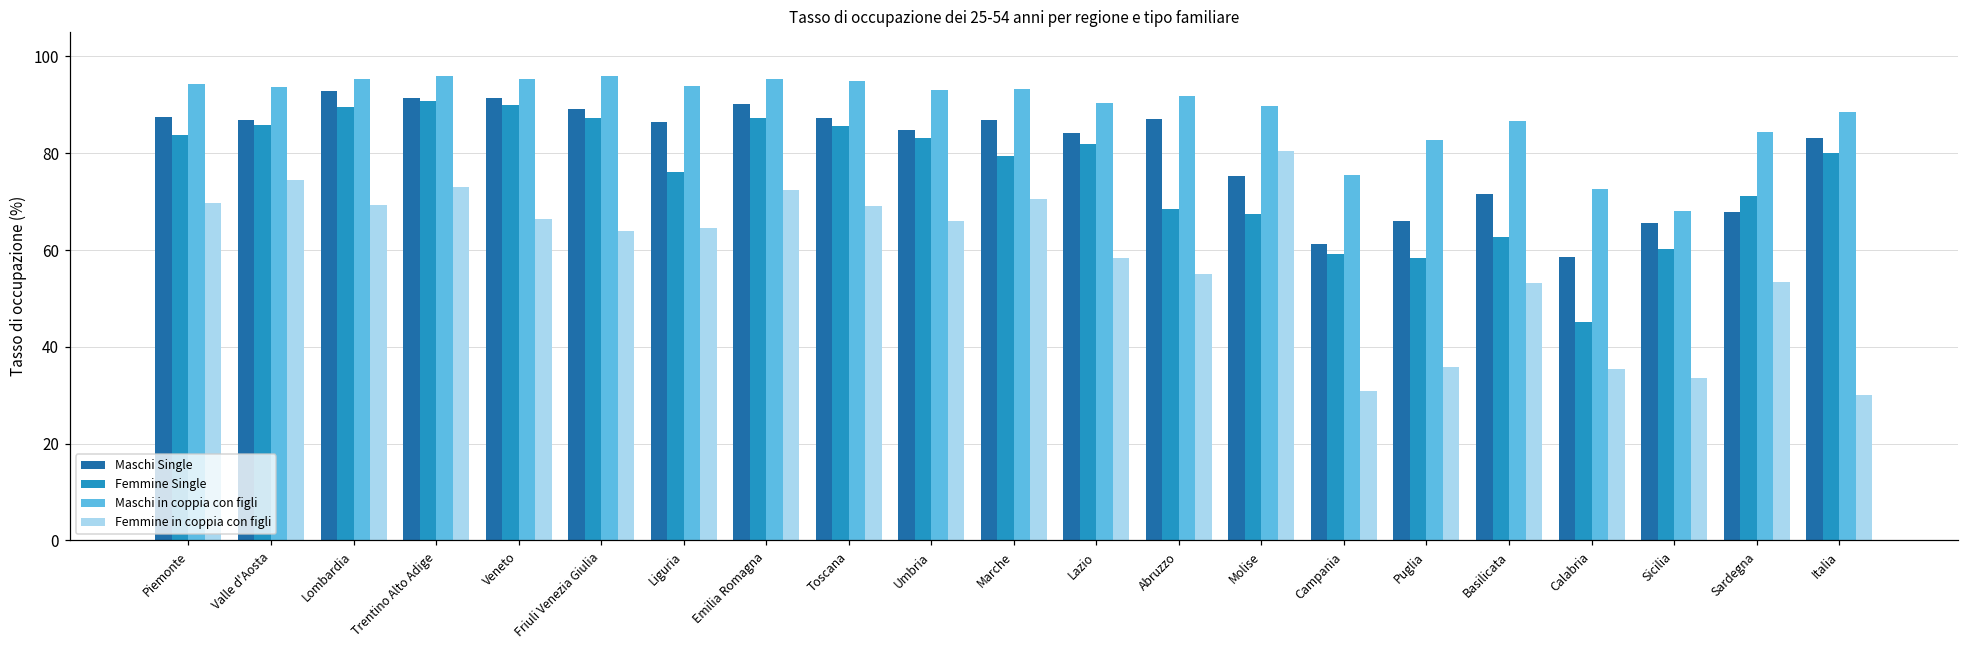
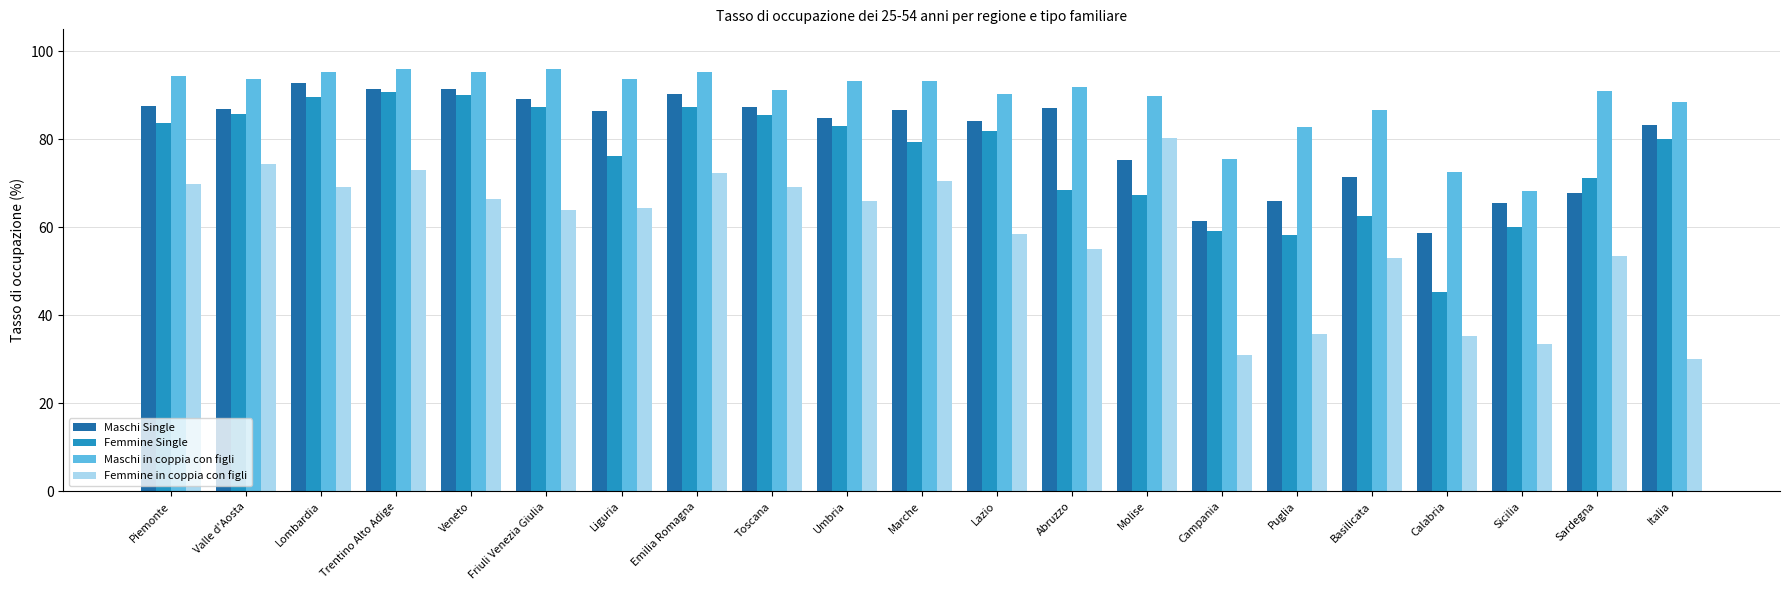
  {
    "Maschi in coppia con figli": {
      "Piemonte": 94,
      "Valle d'Aosta": 94,
      "Lombardia": 95,
      "Trentino Alto Adige": 96,
      "Veneto": 95,
      "Friuli Venezia Giulia": 96,
      "Liguria": 94,
      "Emilia Romagna": 95,
-     "Toscana": 95,
+     "Toscana": 91,
      "Umbria": 93,
      "Marche": 93,
      "Lazio": 90,
      "Abruzzo": 92,
      "Molise": 90,
      "Campania": 76,
      "Puglia": 83,
      "Basilicata": 87,
      "Calabria": 73,
      "Sicilia": 68,
-     "Sardegna": 84,
+     "Sardegna": 91,
      "Italia": 89
    },
    "Femmine in coppia con figli": {
      "Piemonte": 70,
      "Valle d'Aosta": 74,
      "Lombardia": 69,
      "Trentino Alto Adige": 73,
      "Veneto": 66,
      "Friuli Venezia Giulia": 64,
      "Liguria": 64,
      "Emilia Romagna": 72,
      "Toscana": 69,
      "Umbria": 66,
      "Marche": 71,
      "Lazio": 58,
      "Abruzzo": 55,
      "Molise": 80,
      "Campania": 31,
      "Puglia": 36,
      "Basilicata": 53,
      "Calabria": 35,
      "Sicilia": 34,
      "Sardegna": 54,
      "Italia": 30
    }
  }
